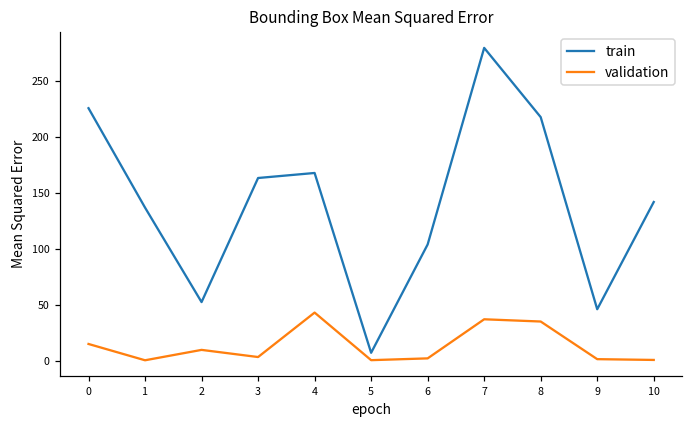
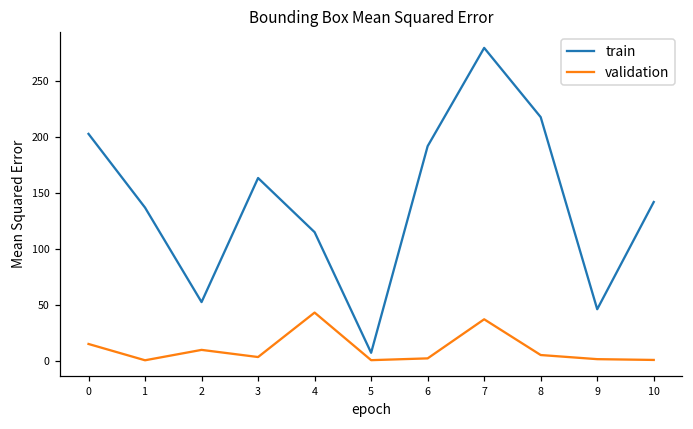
  {
    "train": {
-     "0": 226,
+     "0": 203,
      "1": 137,
      "2": 52,
      "3": 164,
-     "4": 168,
+     "4": 115,
      "5": 7,
-     "6": 104,
+     "6": 192,
      "7": 280,
      "8": 218,
      "9": 46,
      "10": 142
    },
    "validation": {
      "0": 15,
      "1": 0,
      "2": 10,
      "3": 3,
      "4": 43,
      "5": 0,
      "6": 2,
      "7": 37,
-     "8": 35,
+     "8": 5,
      "9": 1,
      "10": 1
    }
  }
